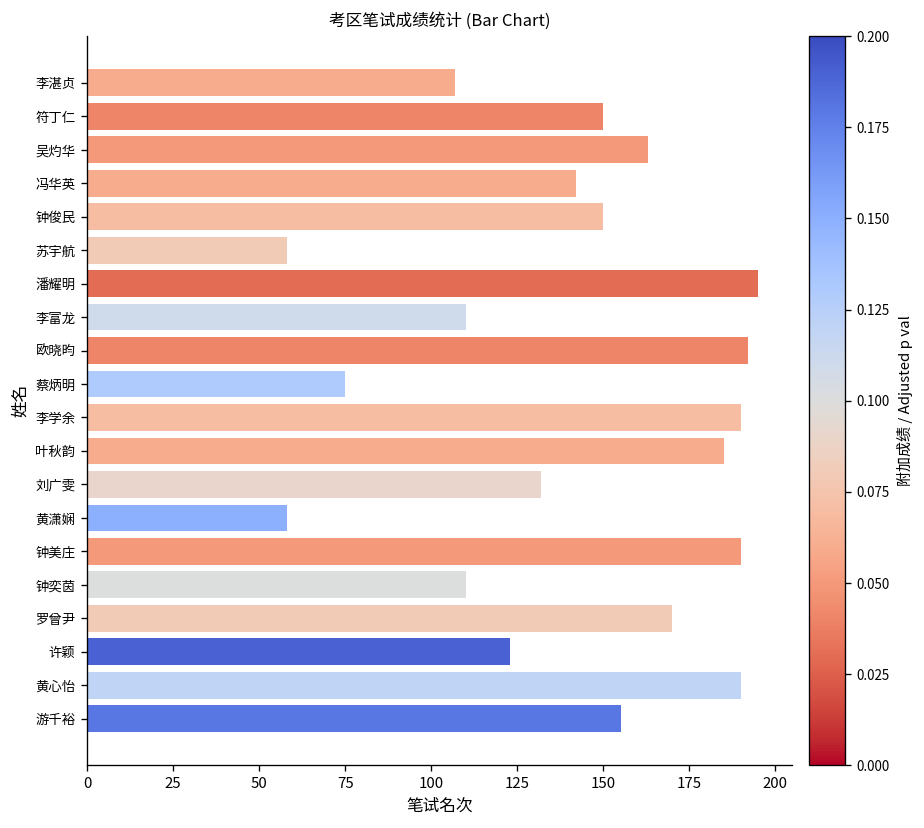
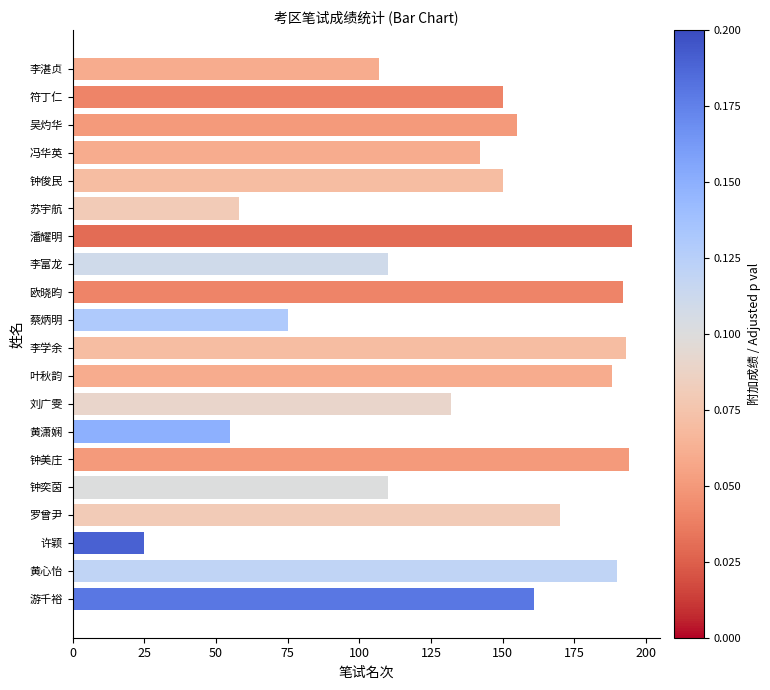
  {
    "李湛贞": 107,
    "符丁仁": 150,
-   "吴灼华": 163,
+   "吴灼华": 155,
    "冯华英": 142,
    "钟俊民": 150,
    "苏宇航": 58,
    "潘耀明": 195,
    "李富龙": 110,
    "欧晓昀": 192,
    "蔡炳明": 75,
-   "李学余": 190,
-   "叶秋韵": 185,
+   "李学余": 193,
+   "叶秋韵": 188,
    "刘广雯": 132,
-   "黄潇娴": 58,
-   "钟美庄": 190,
+   "黄潇娴": 55,
+   "钟美庄": 194,
    "钟奕茵": 110,
    "罗曾尹": 170,
-   "许颖": 123,
+   "许颖": 25,
    "黄心怡": 190,
-   "游千裕": 155
+   "游千裕": 161
  }
